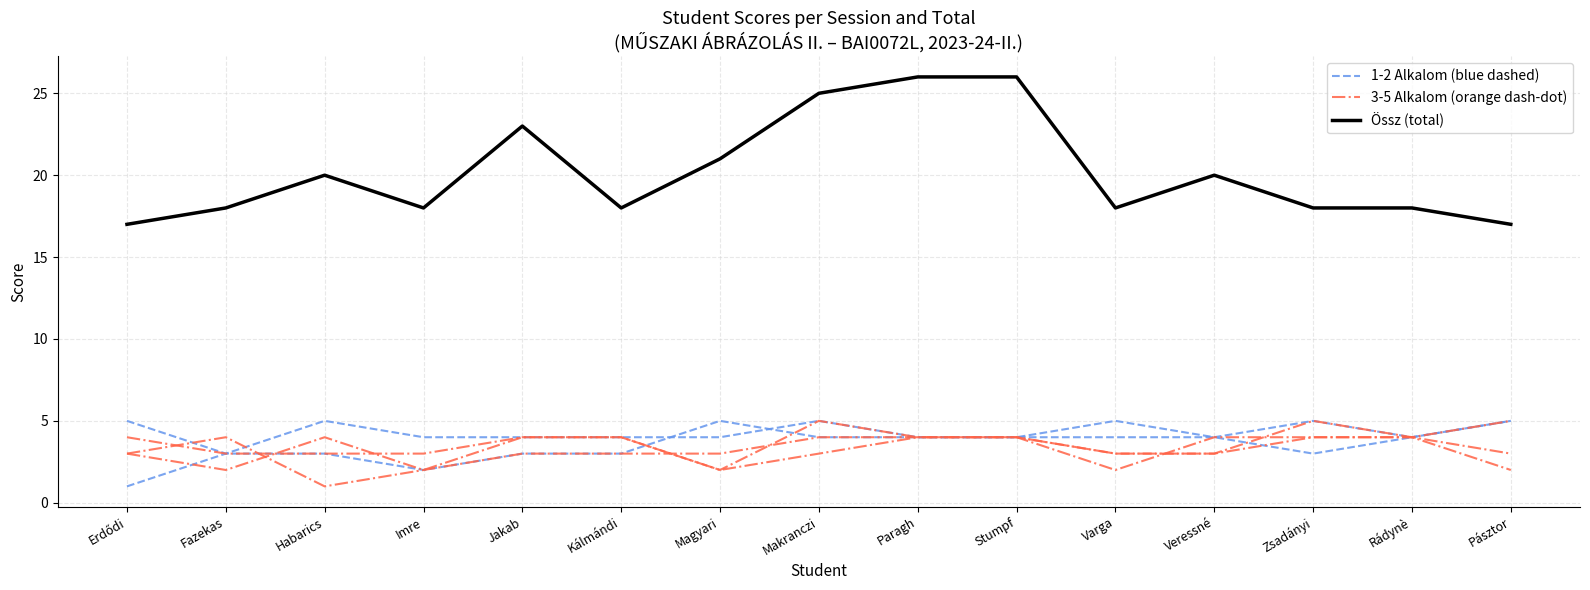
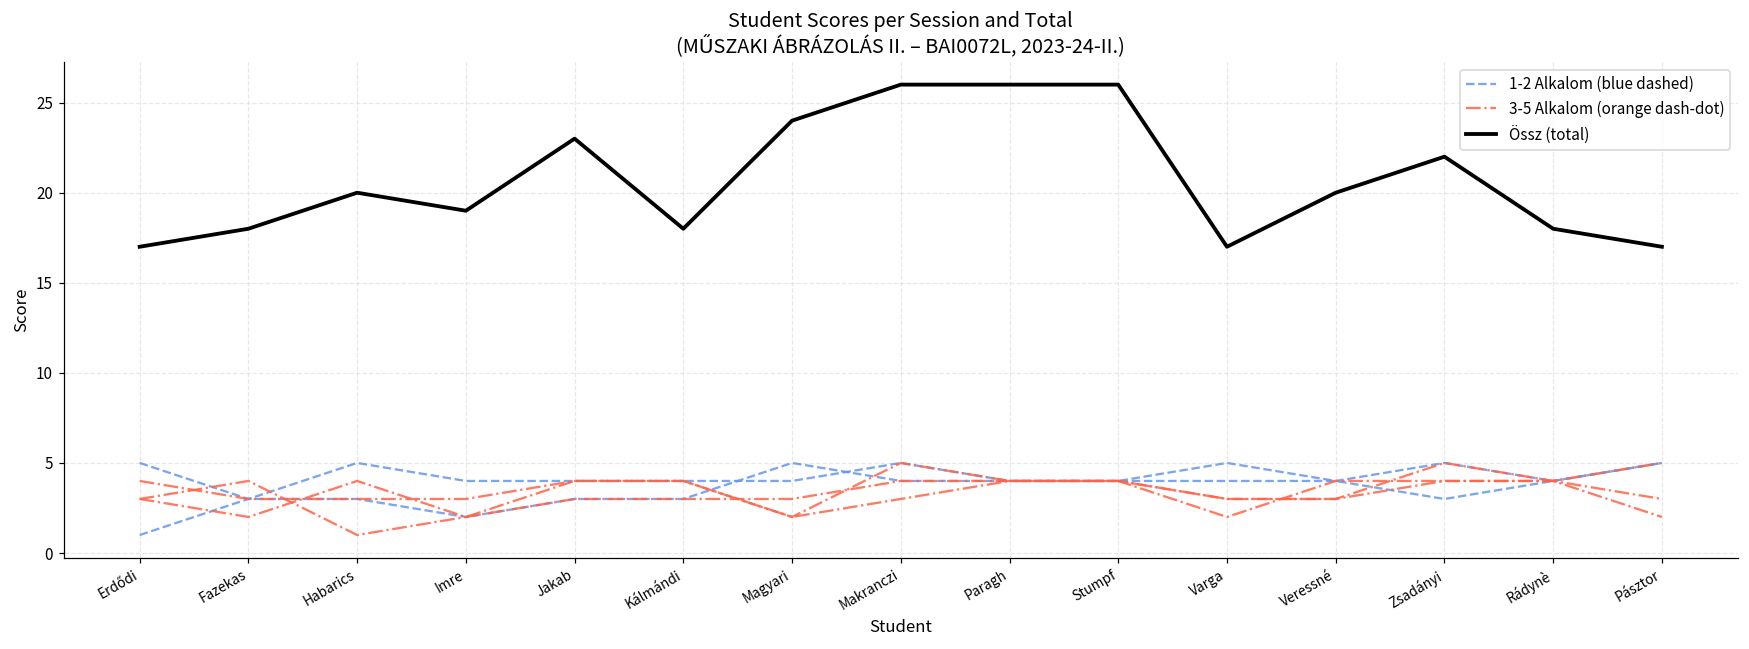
  {
    "Össz (total)": {
      "Erdődi": 17,
      "Fazekas": 18,
      "Habarics": 20,
-     "Imre": 18,
+     "Imre": 19,
      "Jakab": 23,
      "Kálmándi": 18,
-     "Magyari": 21,
-     "Makranczi": 25,
+     "Magyari": 24,
+     "Makranczi": 26,
      "Paragh": 26,
      "Stumpf": 26,
-     "Varga": 18,
+     "Varga": 17,
      "Veressné": 20,
-     "Zsadányi": 18,
+     "Zsadányi": 22,
      "Rádynè": 18,
      "Pásztor": 17
    }
  }
